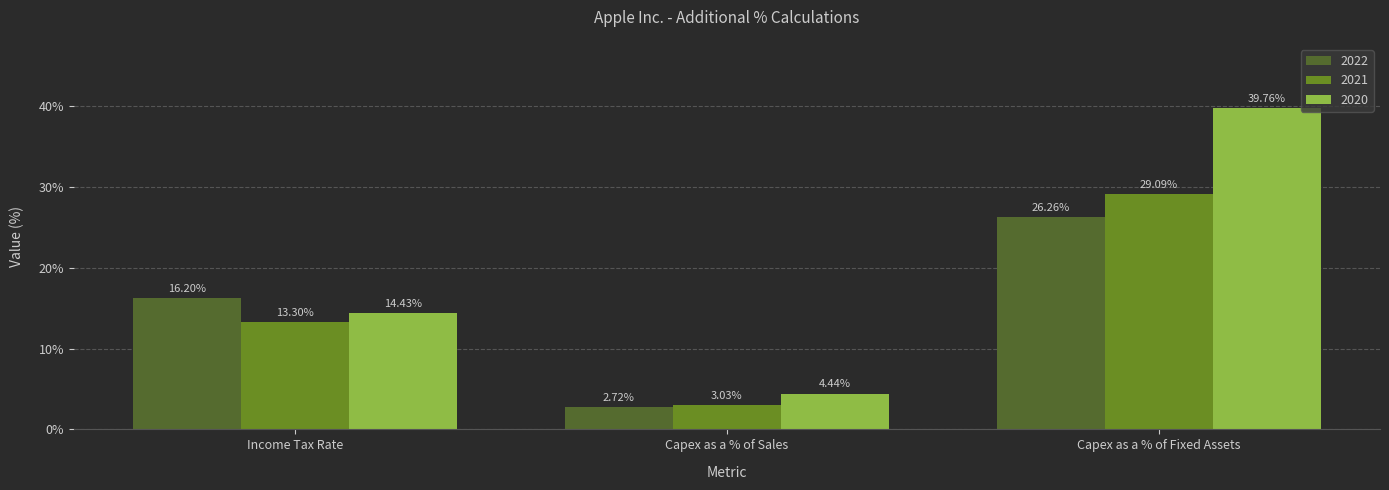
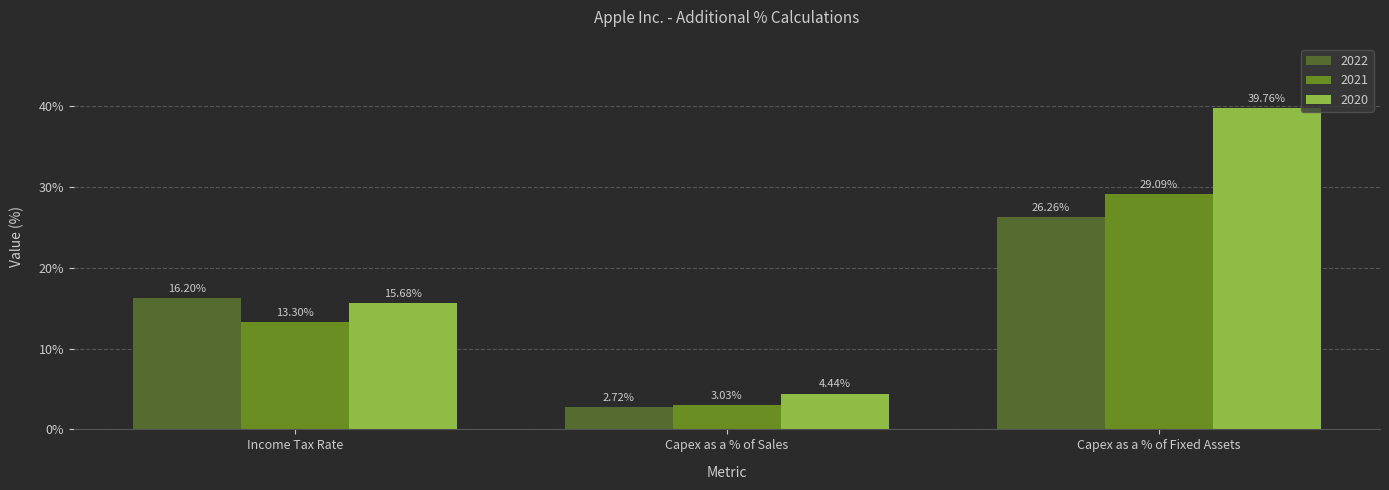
  {
    "2020": {
-     "Income Tax Rate": "14.43%",
+     "Income Tax Rate": "15.68%",
      "Capex as a % of Sales": "4.44%",
      "Capex as a % of Fixed Assets": "39.76%"
    }
  }
